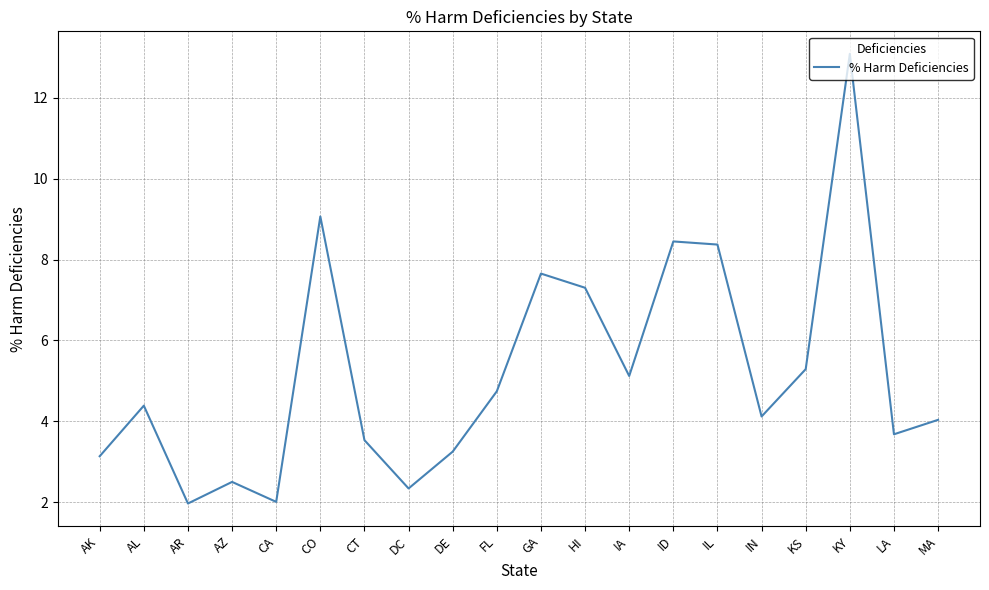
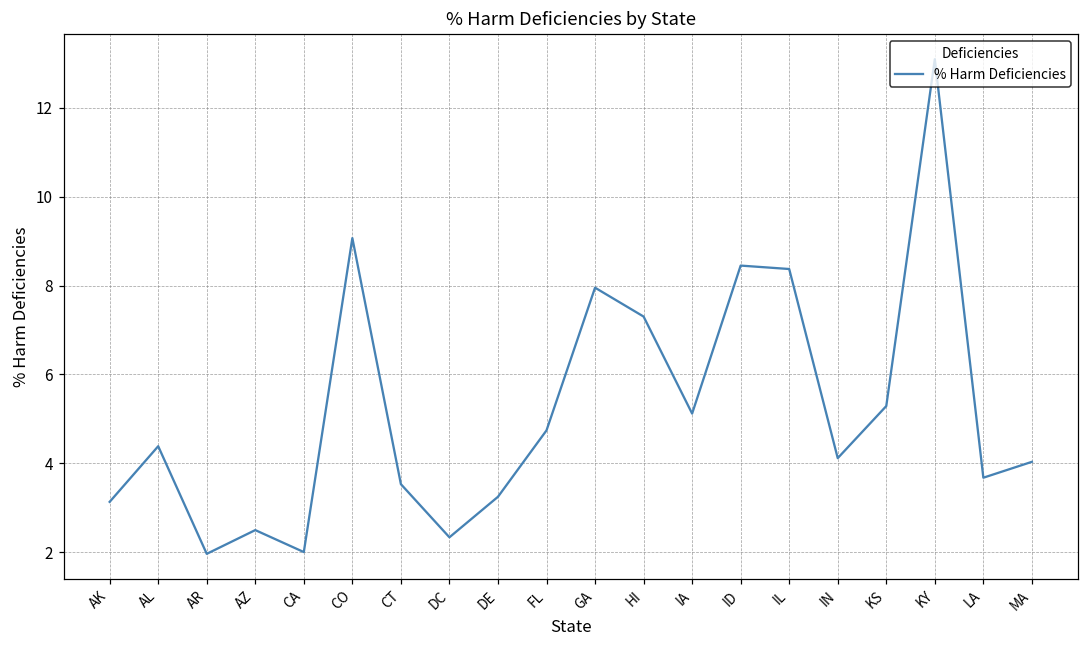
  {
    "AK": 3.1,
    "AL": 4.4,
    "AR": 2.0,
    "AZ": 2.5,
    "CA": 2.0,
    "CO": 9.1,
    "CT": 3.5,
    "DC": 2.3,
    "DE": 3.2,
    "FL": 4.7,
-   "GA": 7.7,
+   "GA": 8.0,
    "HI": 7.3,
    "IA": 5.1,
    "ID": 8.4,
    "IL": 8.4,
    "IN": 4.1,
    "KS": 5.3,
    "LA": 3.7,
    "MA": 4.0
  }
